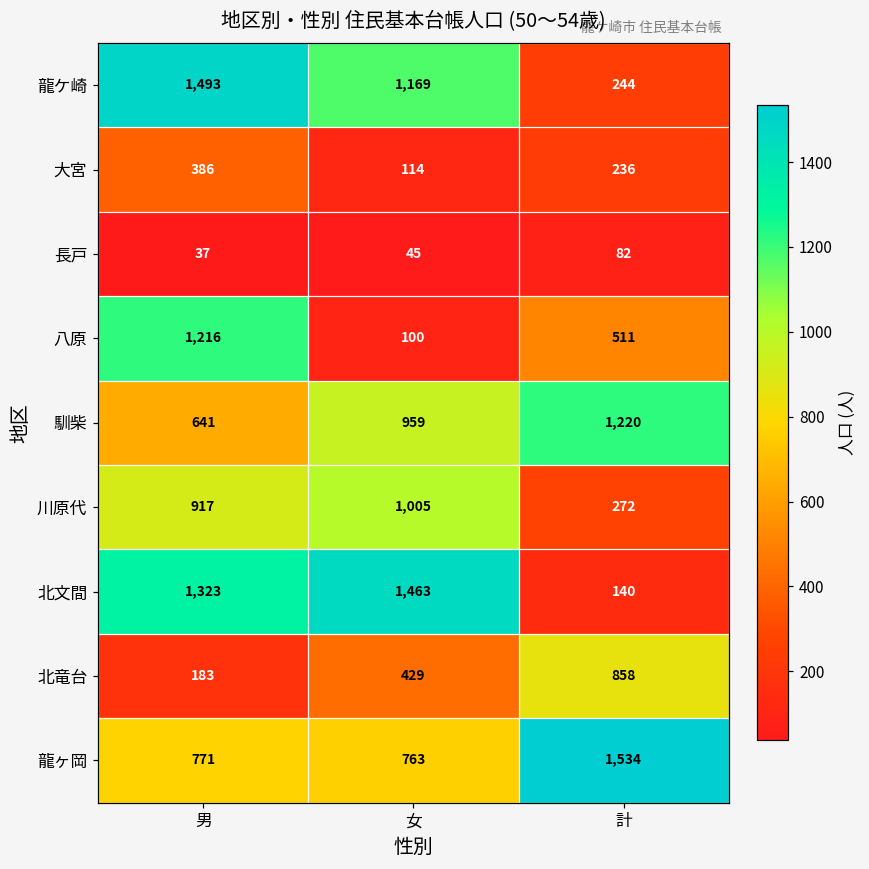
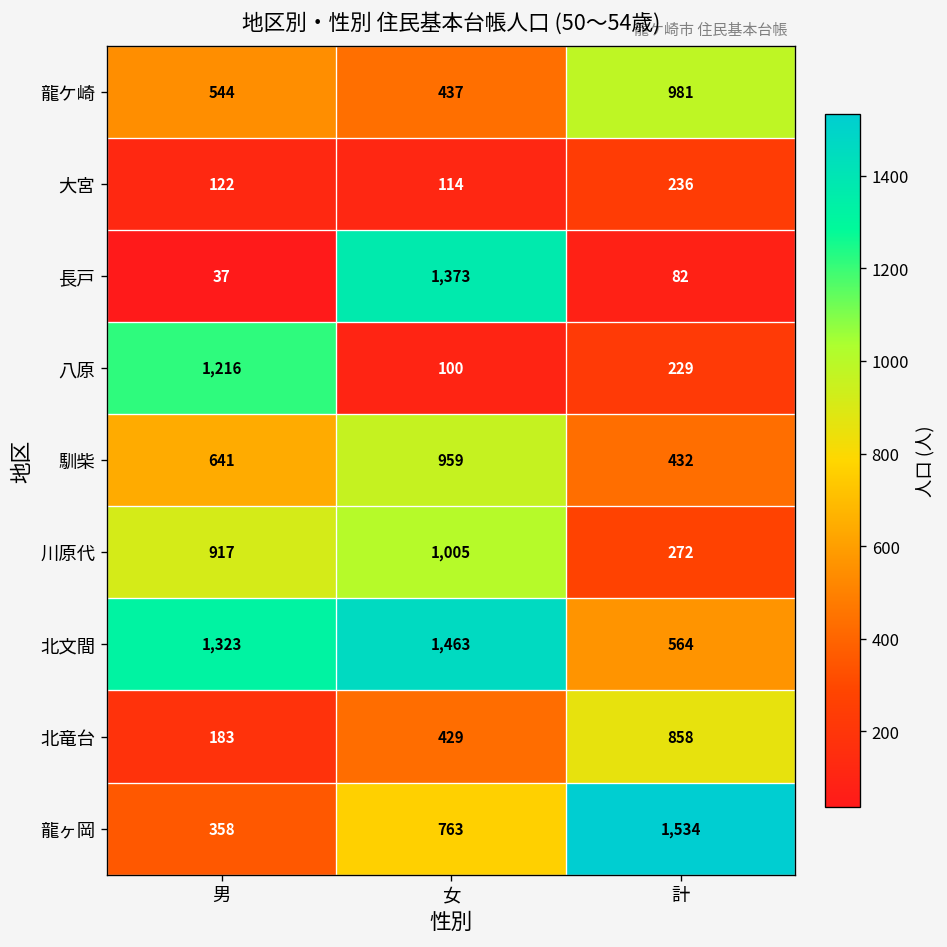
  {
    "龍ケ崎": {
-     "男": "1,493",
-     "女": "1,169",
-     "計": "244"
+     "男": "544",
+     "女": "437",
+     "計": "981"
    },
    "大宮": {
-     "男": "386",
+     "男": "122",
      "女": "114",
      "計": "236"
    },
    "長戸": {
      "男": "37",
-     "女": "45",
+     "女": "1,373",
      "計": "82"
    },
    "八原": {
      "男": "1,216",
      "女": "100",
-     "計": "511"
+     "計": "229"
    },
    "馴柴": {
      "男": "641",
      "女": "959",
-     "計": "1,220"
+     "計": "432"
    },
    "川原代": {
      "男": "917",
      "女": "1,005",
      "計": "272"
    },
    "北文間": {
      "男": "1,323",
      "女": "1,463",
-     "計": "140"
+     "計": "564"
    },
    "北竜台": {
      "男": "183",
      "女": "429",
      "計": "858"
    },
    "龍ヶ岡": {
-     "男": "771",
+     "男": "358",
      "女": "763",
      "計": "1,534"
    }
  }
